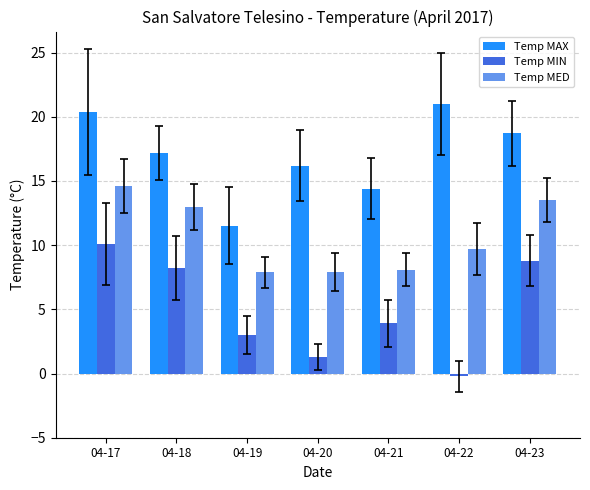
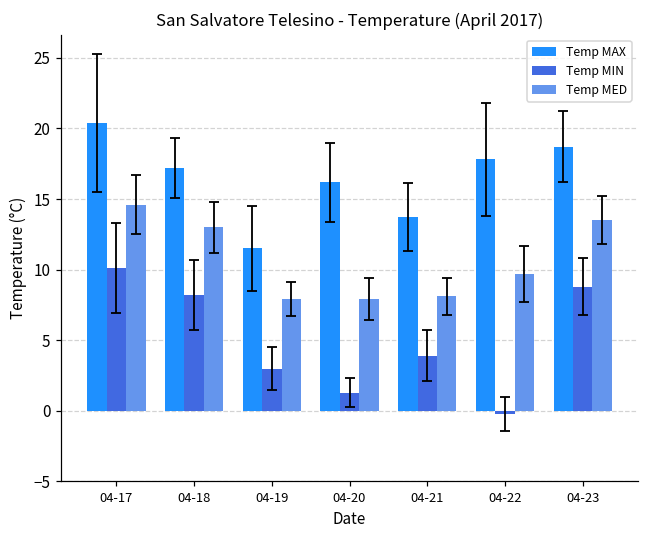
  {
    "Temp MAX": {
      "04-17": 20.4,
      "04-18": 17.2,
      "04-19": 11.5,
      "04-20": 16.2,
-     "04-21": 14.4,
-     "04-22": 21.0,
+     "04-21": 13.7,
+     "04-22": 17.8,
      "04-23": 18.7
    }
  }
